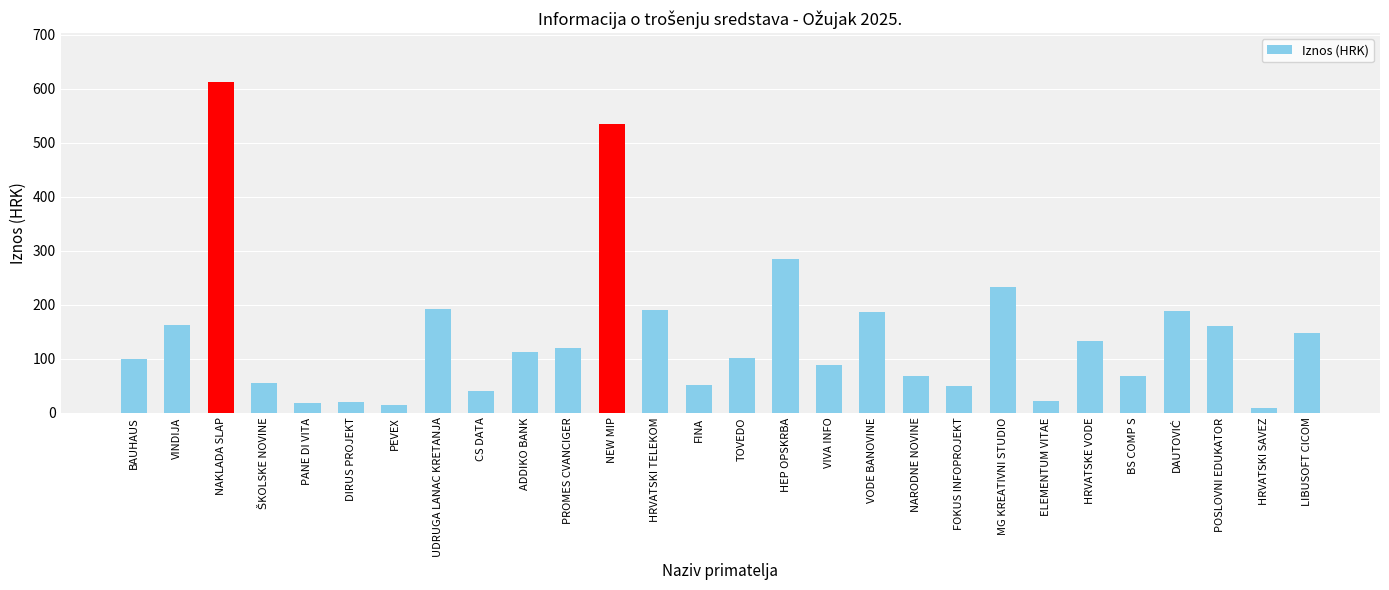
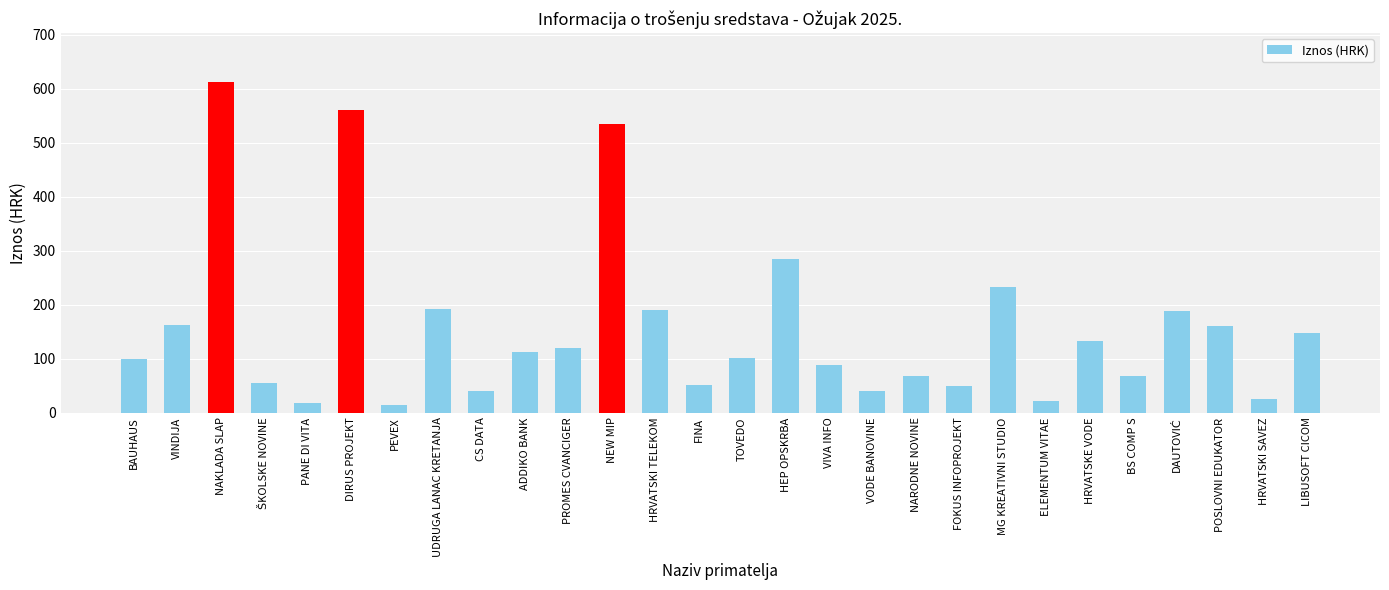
  {
    "BAUHAUS": 100,
    "VINDIJA": 160,
    "NAKLADA SLAP": 610,
    "ŠKOLSKE NOVINE": 60,
    "PANE DI VITA": 20,
-   "DIRUS PROJEKT": 20,
+   "DIRUS PROJEKT": 560,
    "PEVEX": 10,
    "UDRUGA LANAC KRETANJA": 190,
    "CS DATA": 40,
    "ADDIKO BANK": 110,
    "PROMES CVANCIGER": 120,
    "NEW MIP": 530,
    "HRVATSKI TELEKOM": 190,
    "FINA": 50,
    "TOVEDO": 100,
    "HEP OPSKRBA": 290,
    "VIVA INFO": 90,
-   "VODE BANOVINE": 190,
+   "VODE BANOVINE": 40,
    "NARODNE NOVINE": 70,
    "FOKUS INFOPROJEKT": 50,
    "MG KREATIVNI STUDIO": 230,
    "ELEMENTUM VITAE": 20,
    "HRVATSKE VODE": 130,
    "BS COMP S": 70,
    "DAUTOVIĆ": 190,
    "POSLOVNI EDUKATOR": 160,
-   "HRVATSKI SAVEZ": 10,
+   "HRVATSKI SAVEZ": 30,
    "LIBUSOFT CICOM": 150
  }
